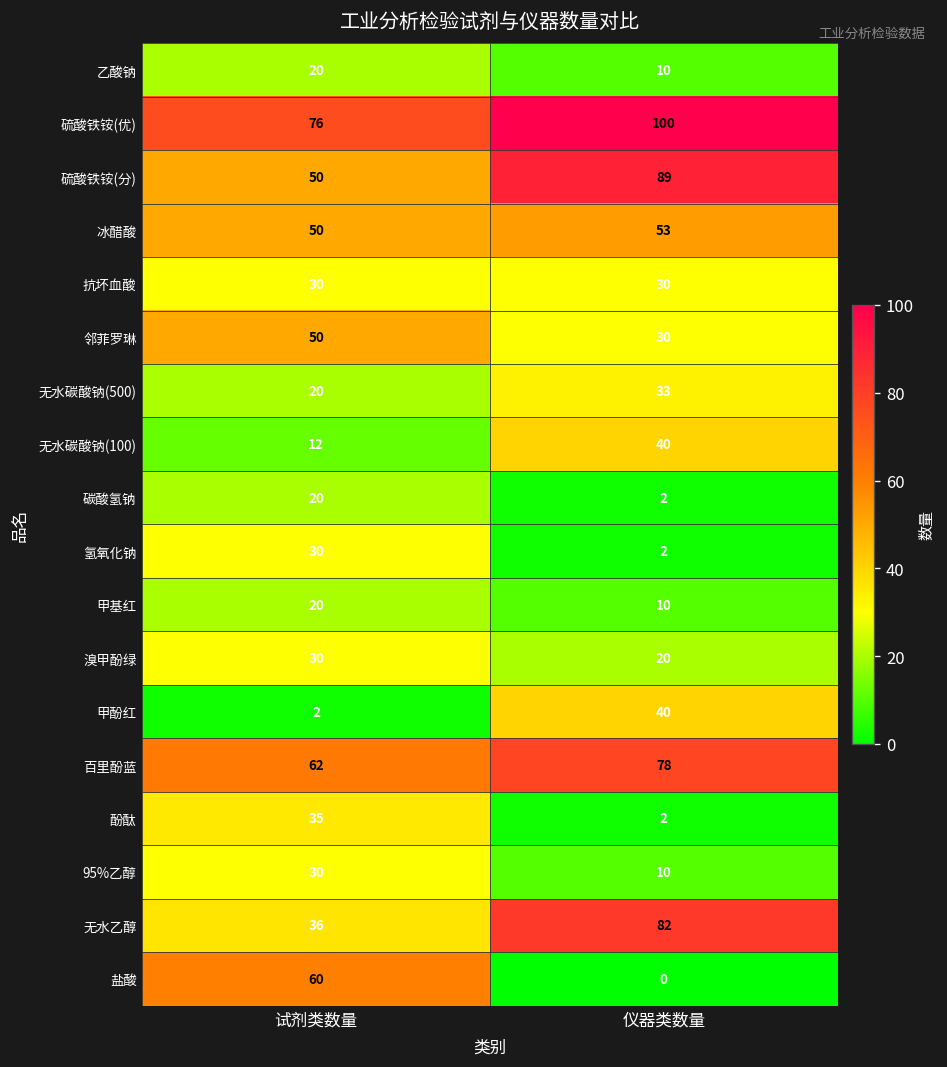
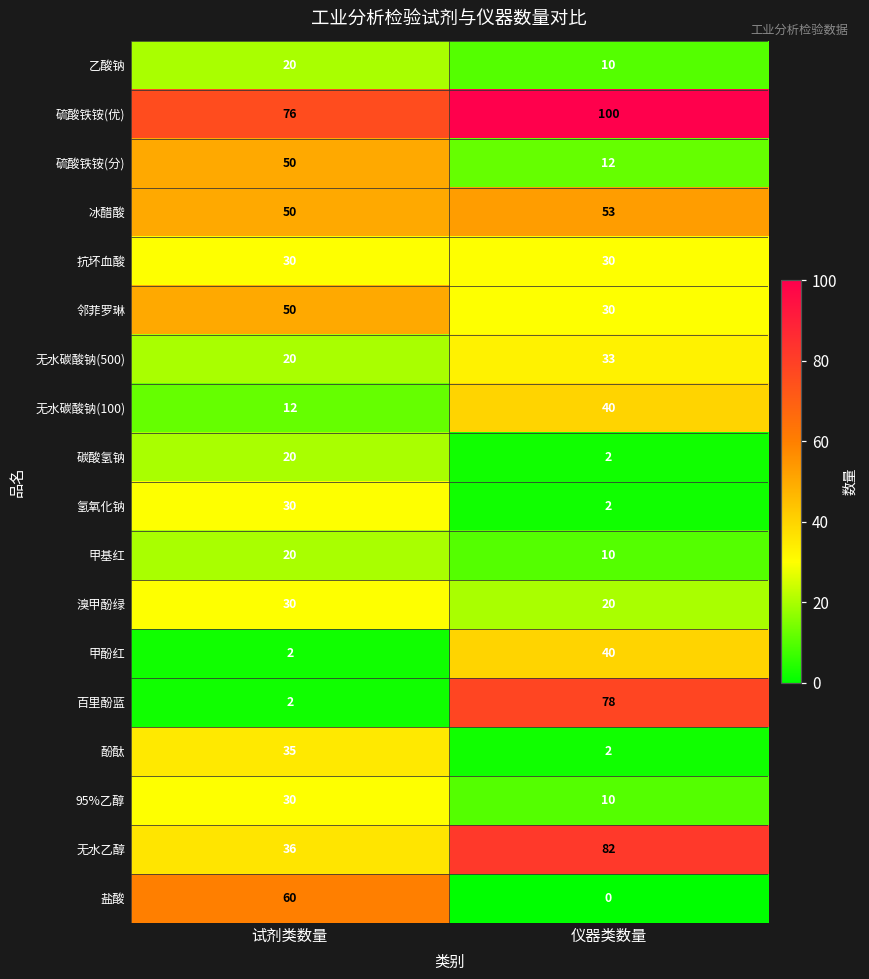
  {
    "乙酸钠": {
      "试剂类数量": 20,
      "仪器类数量": 10
    },
    "硫酸铁铵(优)": {
      "试剂类数量": 76,
      "仪器类数量": 100
    },
    "硫酸铁铵(分)": {
      "试剂类数量": 50,
-     "仪器类数量": 89
+     "仪器类数量": 12
    },
    "冰醋酸": {
      "试剂类数量": 50,
      "仪器类数量": 53
    },
    "抗坏血酸": {
      "试剂类数量": 30,
      "仪器类数量": 30
    },
    "邻菲罗琳": {
      "试剂类数量": 50,
      "仪器类数量": 30
    },
    "无水碳酸钠(500)": {
      "试剂类数量": 20,
      "仪器类数量": 33
    },
    "无水碳酸钠(100)": {
      "试剂类数量": 12,
      "仪器类数量": 40
    },
    "碳酸氢钠": {
      "试剂类数量": 20,
      "仪器类数量": 2
    },
    "氢氧化钠": {
      "试剂类数量": 30,
      "仪器类数量": 2
    },
    "甲基红": {
      "试剂类数量": 20,
      "仪器类数量": 10
    },
    "溴甲酚绿": {
      "试剂类数量": 30,
      "仪器类数量": 20
    },
    "甲酚红": {
      "试剂类数量": 2,
      "仪器类数量": 40
    },
    "百里酚蓝": {
-     "试剂类数量": 62,
+     "试剂类数量": 2,
      "仪器类数量": 78
    },
    "酚酞": {
      "试剂类数量": 35,
      "仪器类数量": 2
    },
    "95%乙醇": {
      "试剂类数量": 30,
      "仪器类数量": 10
    },
    "无水乙醇": {
      "试剂类数量": 36,
      "仪器类数量": 82
    },
    "盐酸": {
      "试剂类数量": 60,
      "仪器类数量": 0
    }
  }
